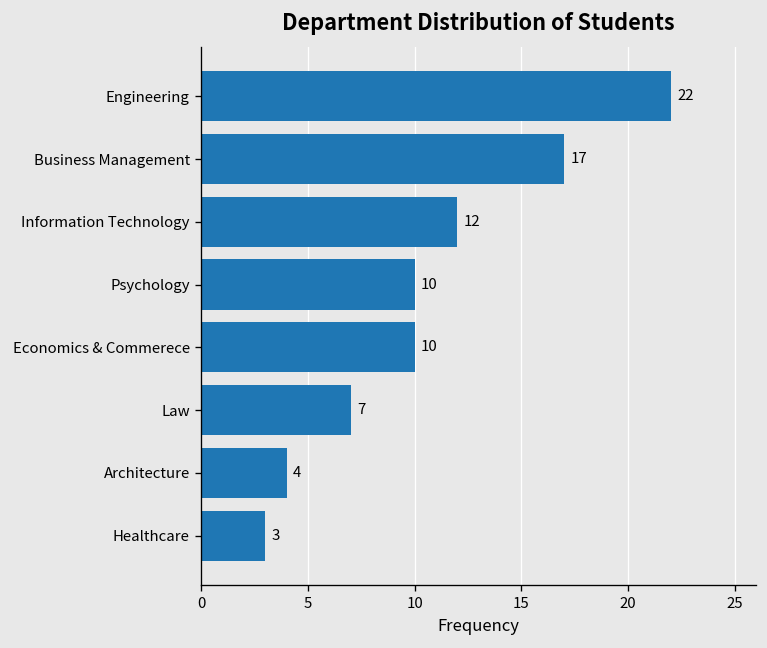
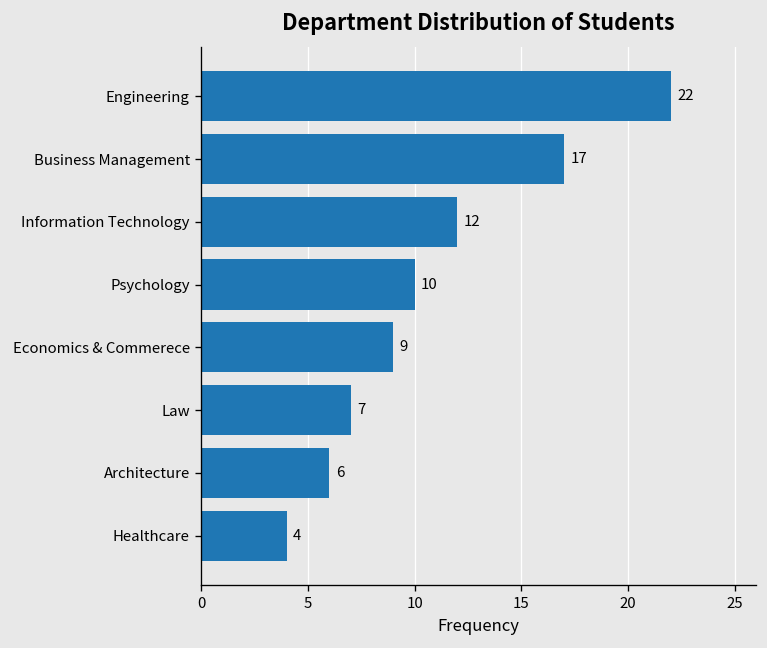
  {
    "Engineering": 22,
    "Business Management": 17,
    "Information Technology": 12,
    "Psychology": 10,
-   "Economics & Commerece": 10,
+   "Economics & Commerece": 9,
    "Law": 7,
-   "Architecture": 4,
-   "Healthcare": 3
+   "Architecture": 6,
+   "Healthcare": 4
  }
